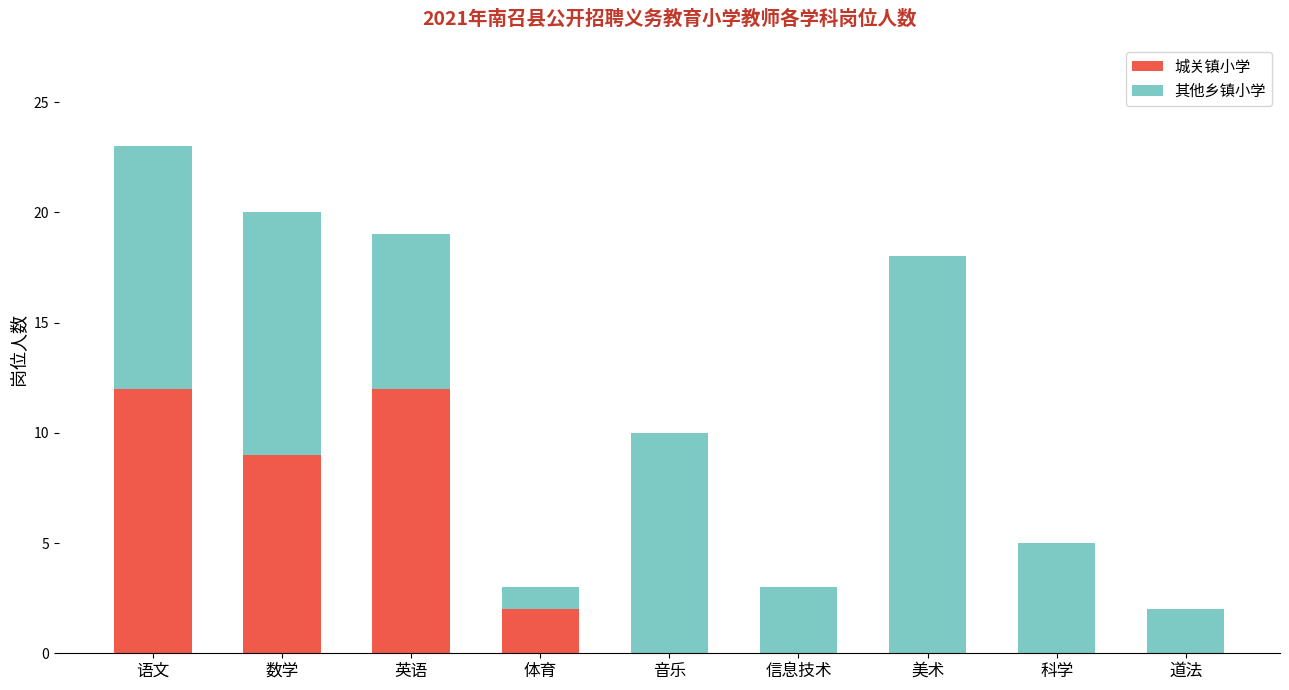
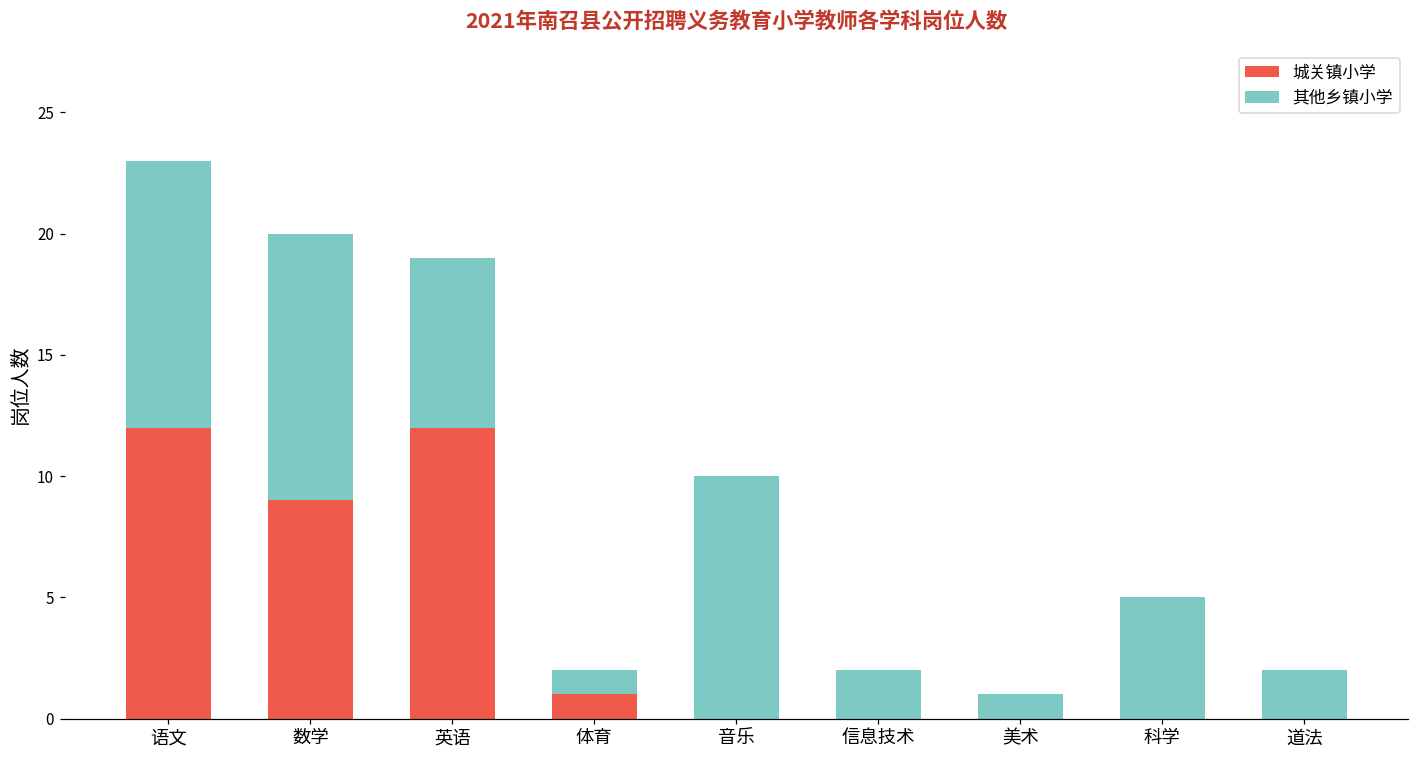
  {
    "城关镇小学": {
      "语文": 12,
      "数学": 9,
      "英语": 12,
-     "体育": 2,
+     "体育": 1,
      "音乐": 0,
      "信息技术": 0,
      "美术": 0,
      "科学": 0,
      "道法": 0
    },
    "其他乡镇小学": {
      "语文": 11,
      "数学": 11,
      "英语": 7,
      "体育": 1,
      "音乐": 10,
-     "信息技术": 3,
-     "美术": 18,
+     "信息技术": 2,
+     "美术": 1,
      "科学": 5,
      "道法": 2
    }
  }
